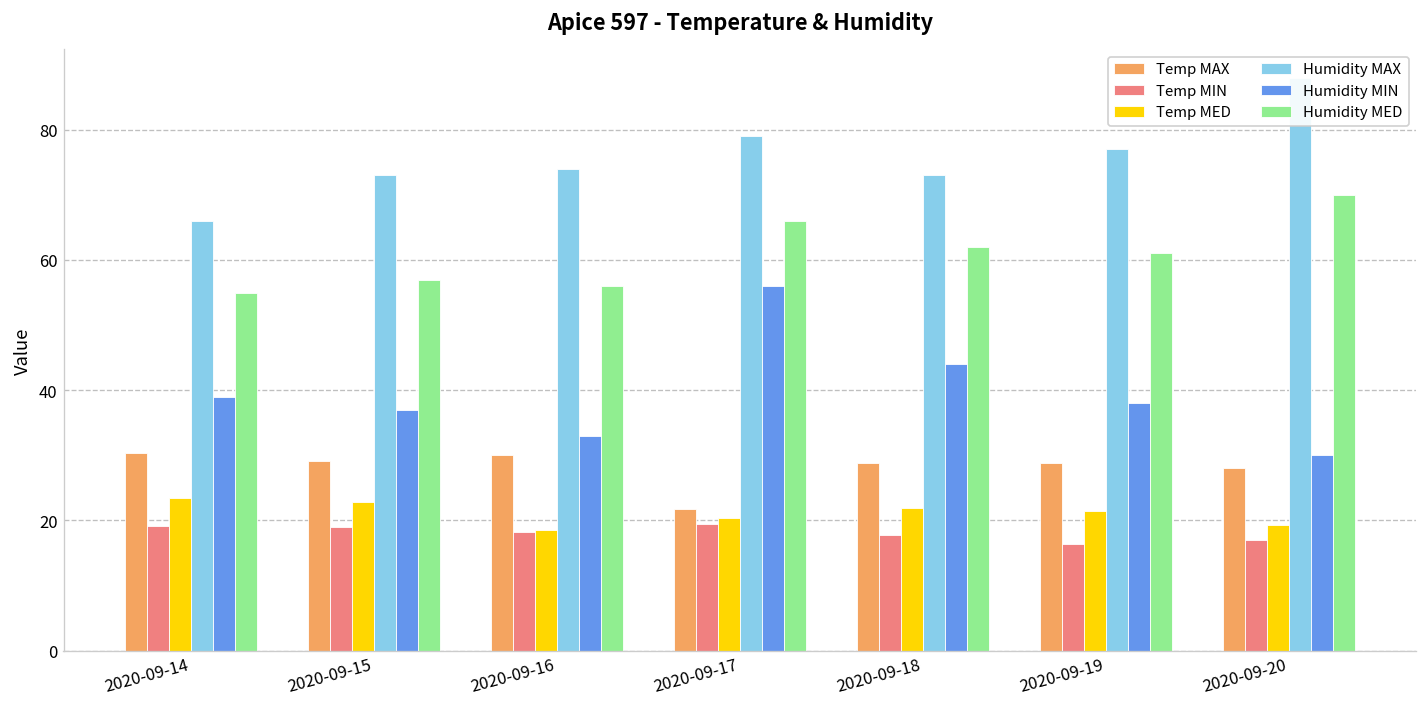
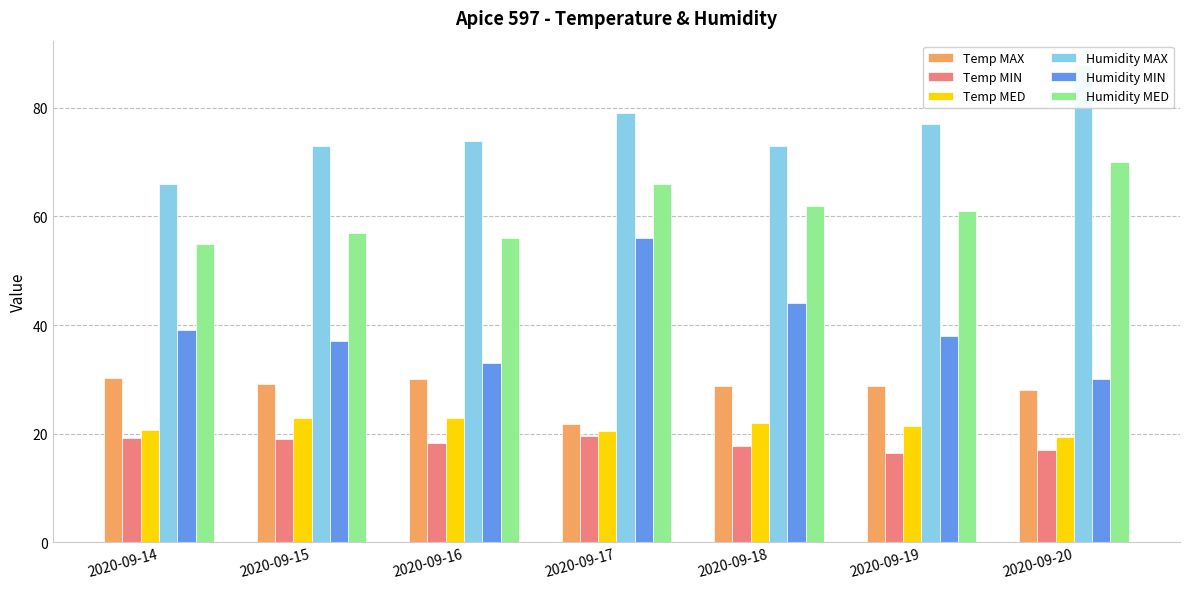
  {
    "Temp MED": {
-     "2020-09-14": 23,
+     "2020-09-14": 21,
      "2020-09-15": 23,
-     "2020-09-16": 19,
+     "2020-09-16": 23,
      "2020-09-17": 20,
      "2020-09-18": 22,
      "2020-09-19": 21,
      "2020-09-20": 19
    },
    "Humidity MAX": {
      "2020-09-14": 66,
      "2020-09-15": 73,
      "2020-09-16": 74,
      "2020-09-17": 79,
      "2020-09-18": 73,
      "2020-09-19": 77
    },
    "Humidity MIN": {
      "2020-09-14": 39,
      "2020-09-15": 37,
      "2020-09-16": 33,
      "2020-09-17": 56,
      "2020-09-18": 44,
      "2020-09-19": 38,
      "2020-09-20": 30
    },
    "Humidity MED": {
      "2020-09-14": 55,
      "2020-09-15": 57,
      "2020-09-16": 56,
      "2020-09-17": 66,
      "2020-09-18": 62,
      "2020-09-19": 61,
      "2020-09-20": 70
    }
  }
